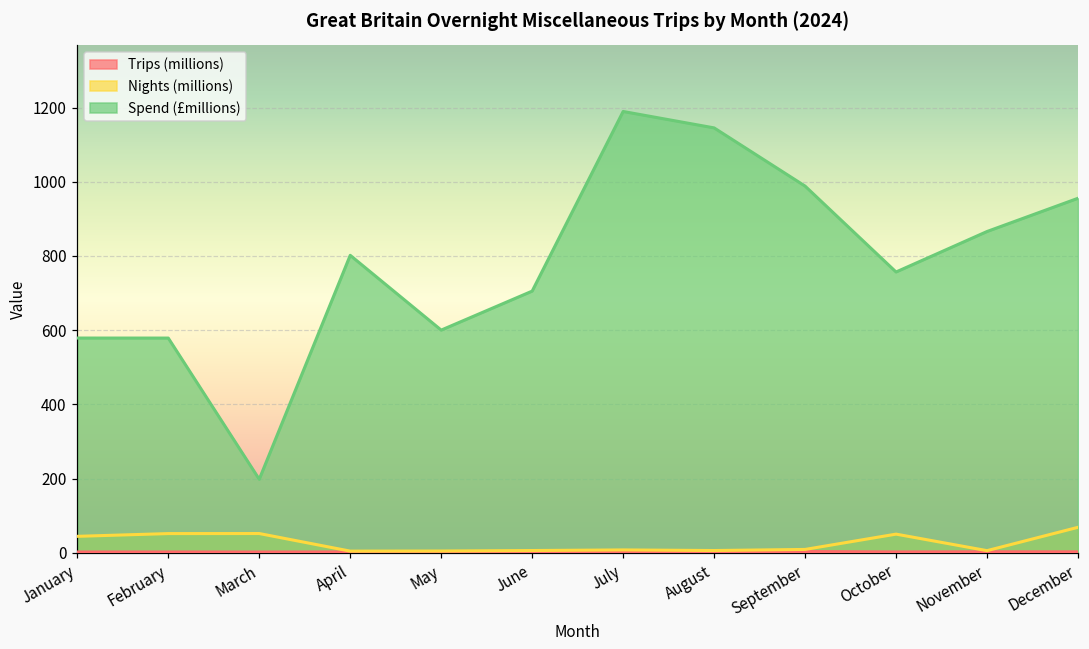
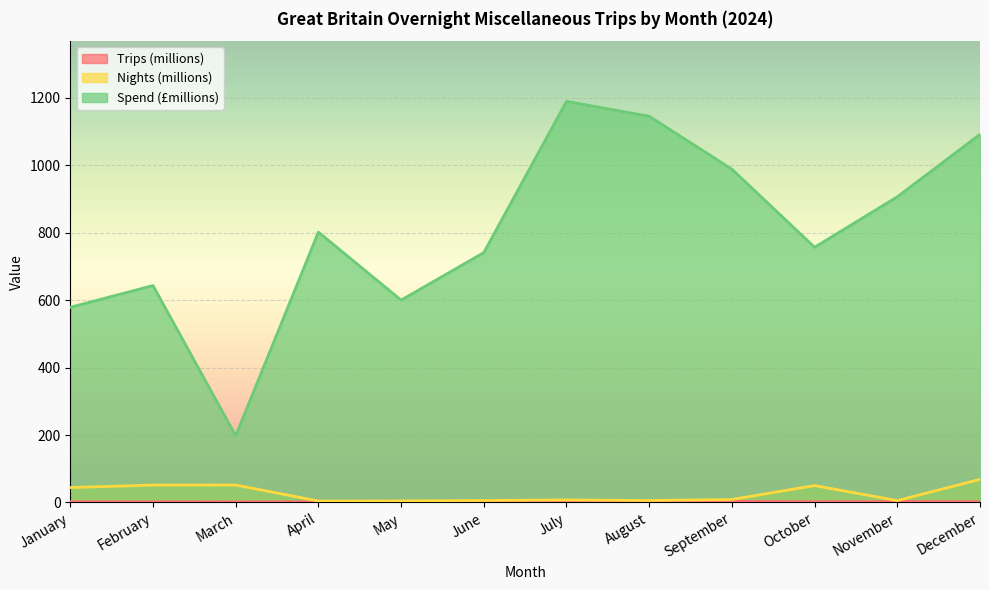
  {
    "Trips (millions)": {
      "January": 0,
      "February": 0,
      "March": 0,
      "October": 0,
      "December": 0
    },
    "Nights (millions)": {
      "January": 40,
      "February": 50,
      "March": 50,
      "October": 50,
      "December": 70
    },
    "Spend (£millions)": {
      "January": 580,
-     "February": 580,
+     "February": 640,
      "March": 200,
      "April": 800,
      "May": 600,
-     "June": 710,
+     "June": 740,
      "July": 1190,
      "August": 1150,
      "September": 990,
      "October": 760,
-     "November": 870,
-     "December": 960
+     "November": 910,
+     "December": 1090
    }
  }
